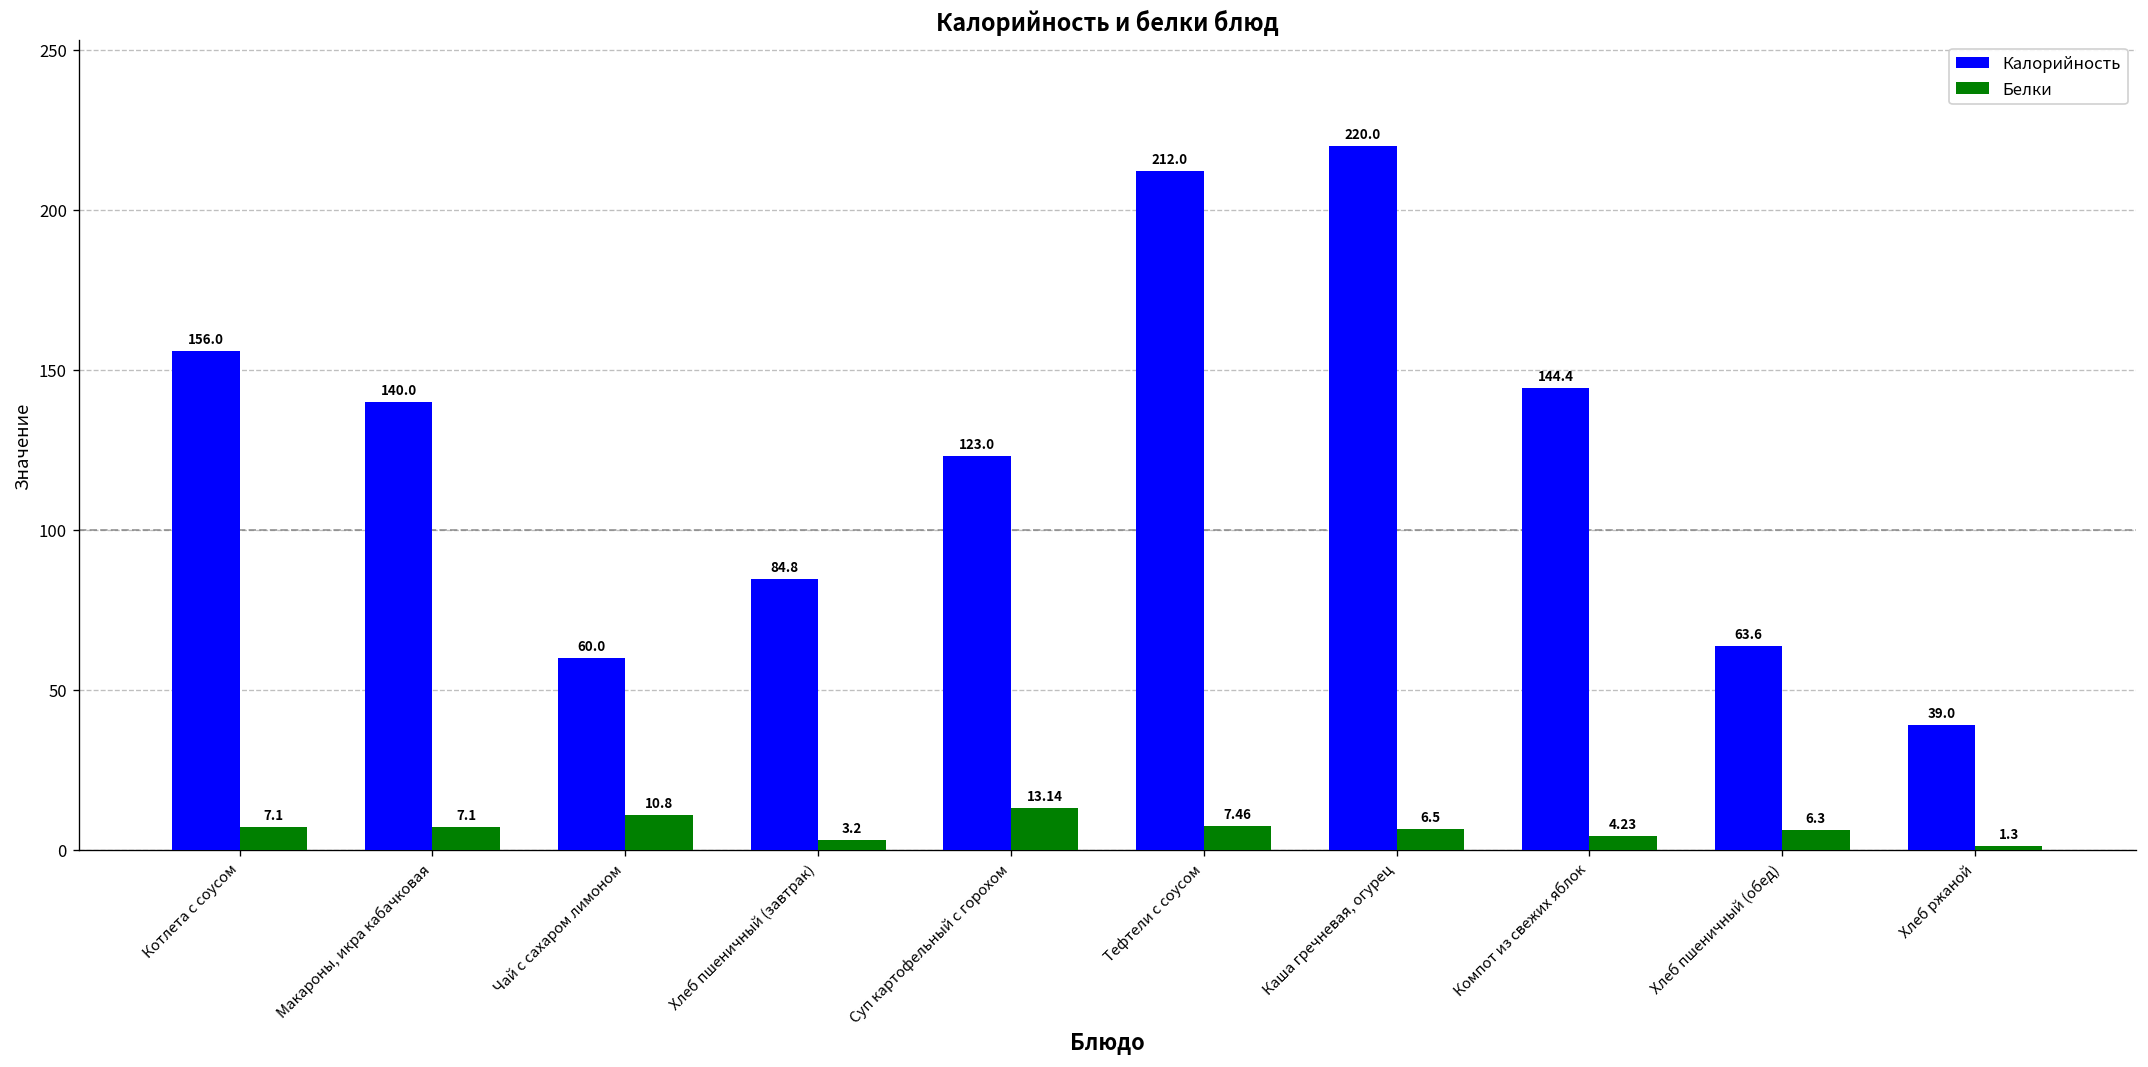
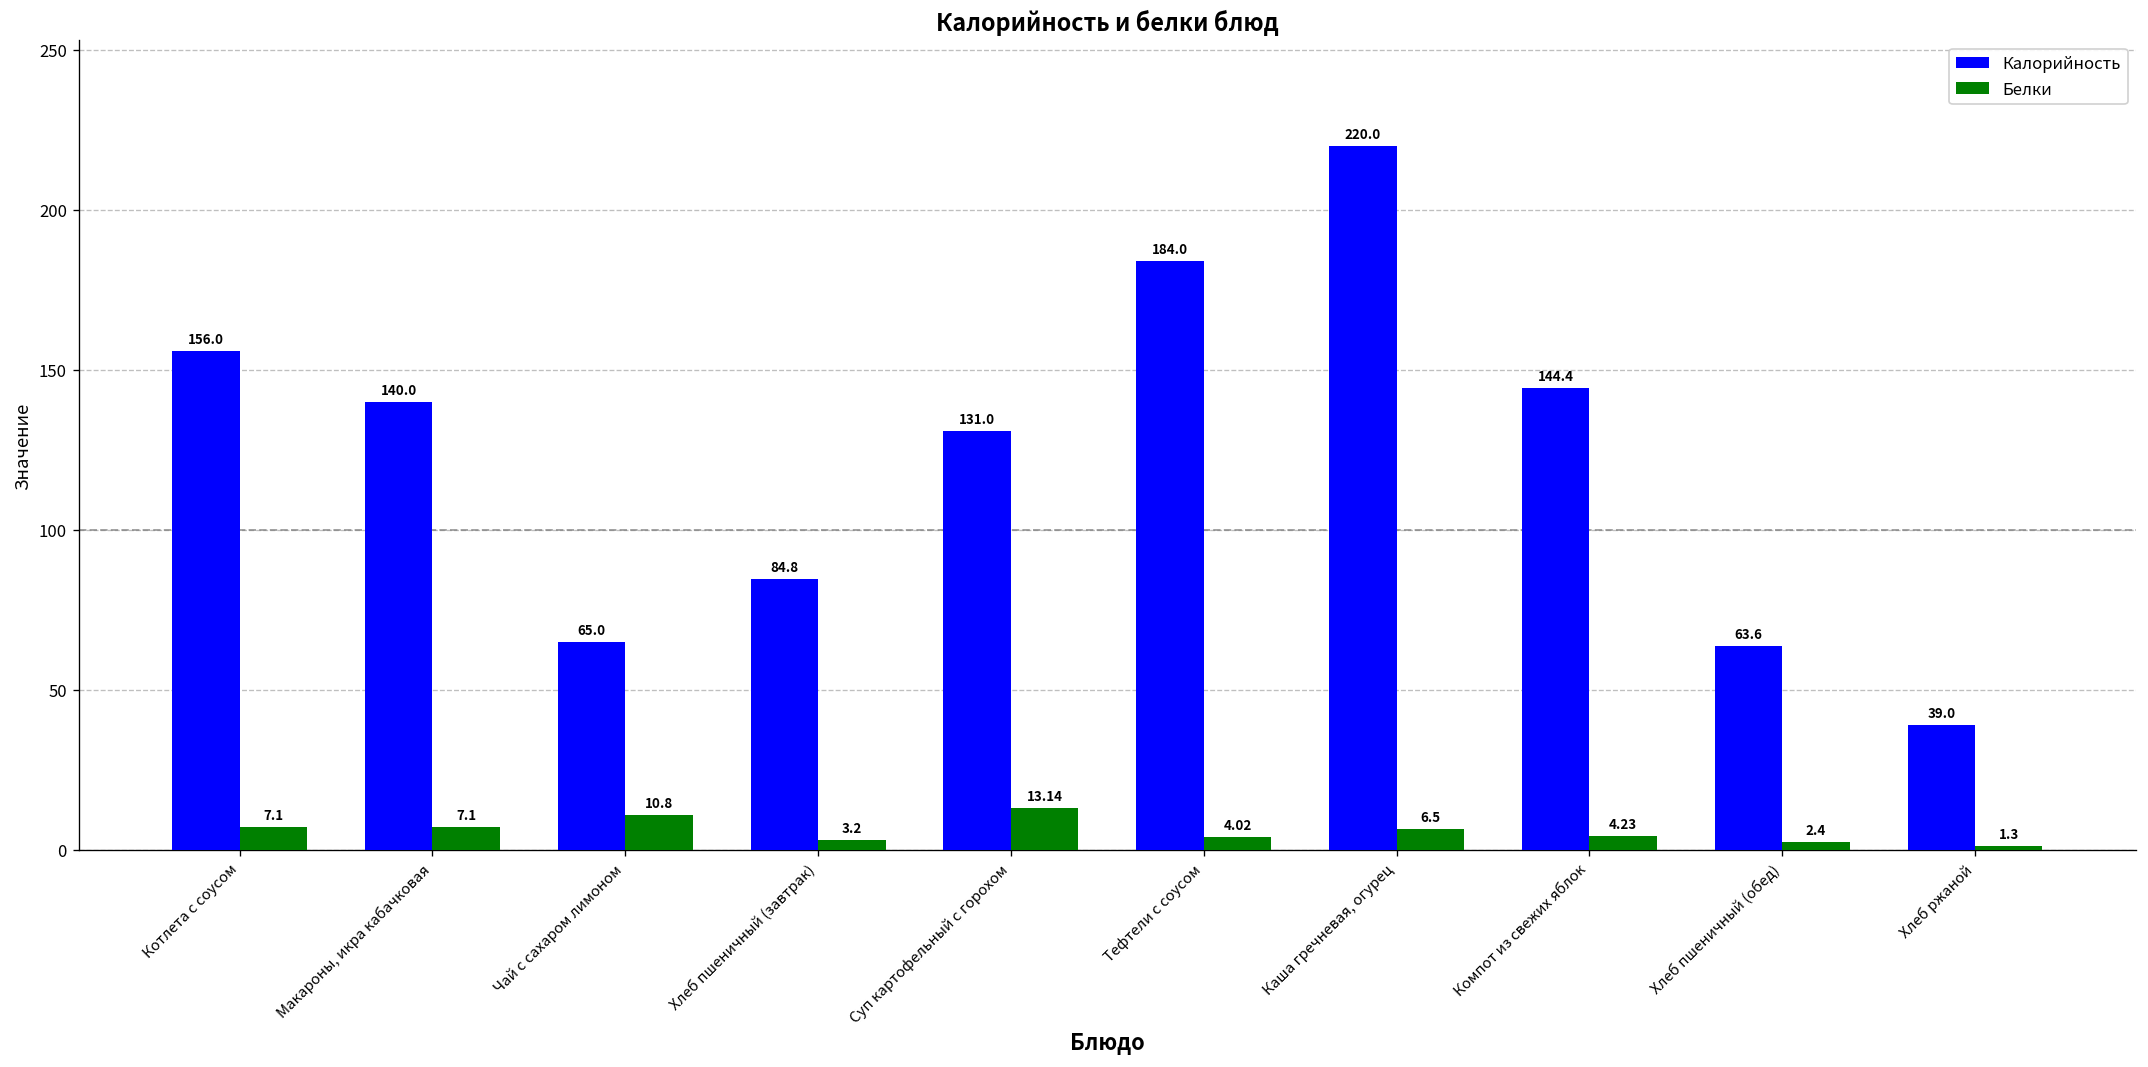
  {
    "Калорийность": {
      "Котлета с соусом": 156.0,
      "Макароны, икра кабачковая": 140.0,
-     "Чай с сахаром лимоном": 60.0,
+     "Чай с сахаром лимоном": 65.0,
      "Хлеб пшеничный (завтрак)": 84.8,
-     "Суп картофельный с горохом": 123.0,
-     "Тефтели с соусом": 212.0,
+     "Суп картофельный с горохом": 131.0,
+     "Тефтели с соусом": 184.0,
      "Каша гречневая, огурец": 220.0,
      "Компот из свежих яблок": 144.4,
      "Хлеб пшеничный (обед)": 63.6,
      "Хлеб ржаной": 39.0
    },
    "Белки": {
      "Котлета с соусом": 7.1,
      "Макароны, икра кабачковая": 7.1,
      "Чай с сахаром лимоном": 10.8,
      "Хлеб пшеничный (завтрак)": 3.2,
      "Суп картофельный с горохом": 13.14,
-     "Тефтели с соусом": 7.46,
+     "Тефтели с соусом": 4.02,
      "Каша гречневая, огурец": 6.5,
      "Компот из свежих яблок": 4.23,
-     "Хлеб пшеничный (обед)": 6.3,
+     "Хлеб пшеничный (обед)": 2.4,
      "Хлеб ржаной": 1.3
    }
  }
